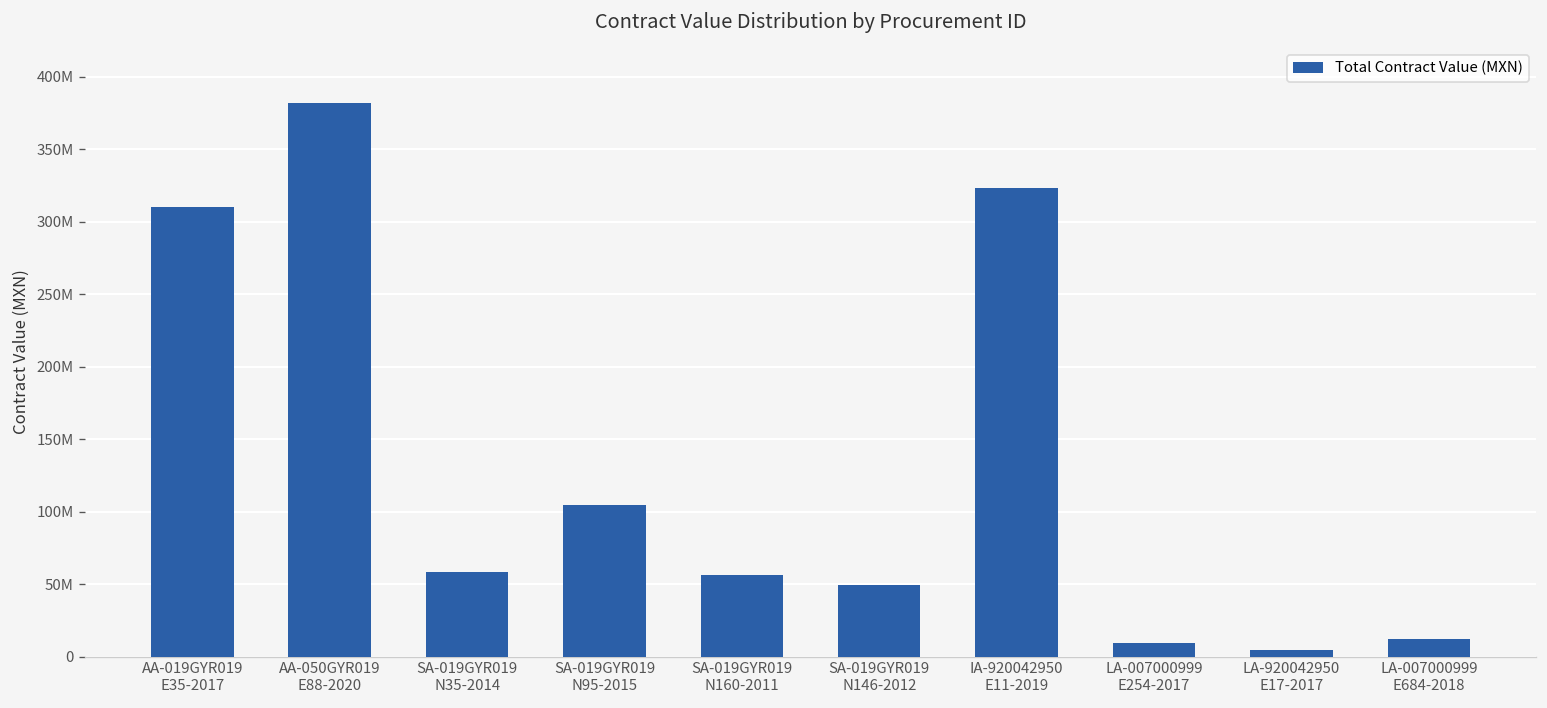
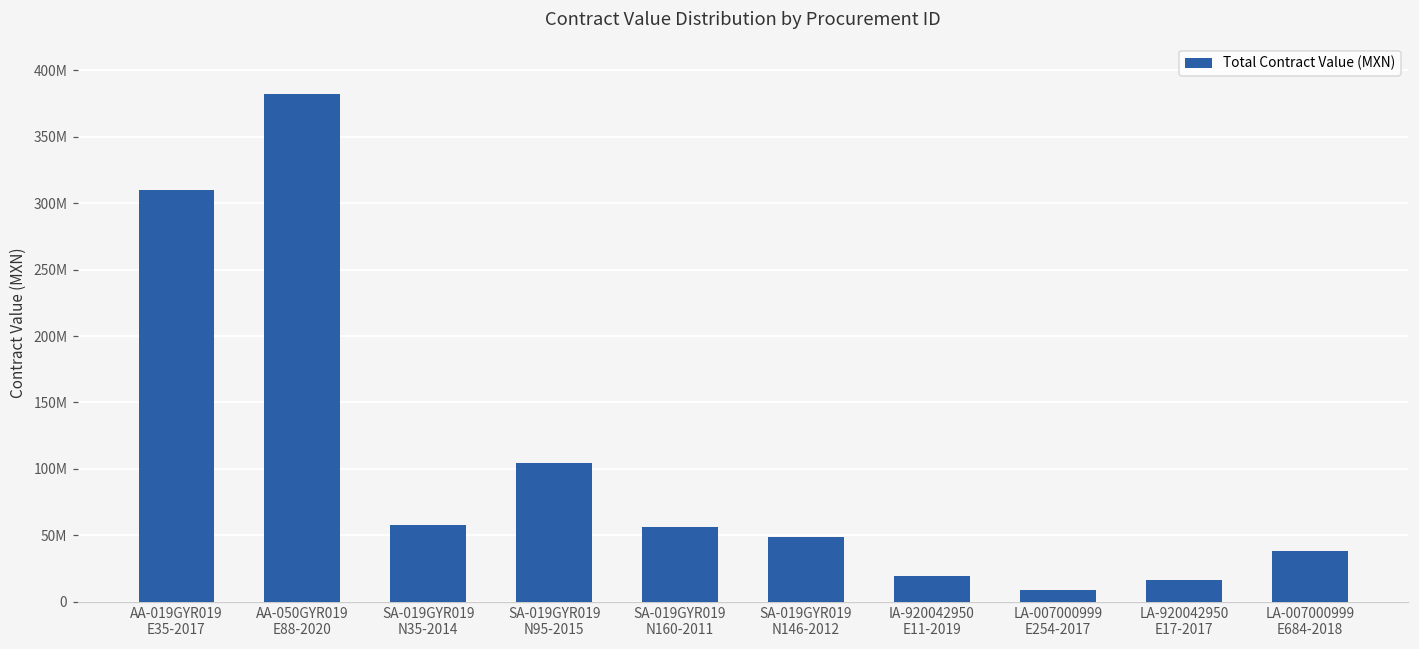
  {
    "AA-019GYR019 E35-2017": 310000000,
    "AA-050GYR019 E88-2020": 382000000,
    "SA-019GYR019 N35-2014": 58000000,
    "SA-019GYR019 N95-2015": 105000000,
    "SA-019GYR019 N160-2011": 56000000,
    "SA-019GYR019 N146-2012": 49000000,
-   "IA-920042950 E11-2019": 323000000,
+   "IA-920042950 E11-2019": 20000000,
    "LA-007000999 E254-2017": 9000000,
-   "LA-920042950 E17-2017": 5000000,
-   "LA-007000999 E684-2018": 12000000
+   "LA-920042950 E17-2017": 16000000,
+   "LA-007000999 E684-2018": 38000000
  }
